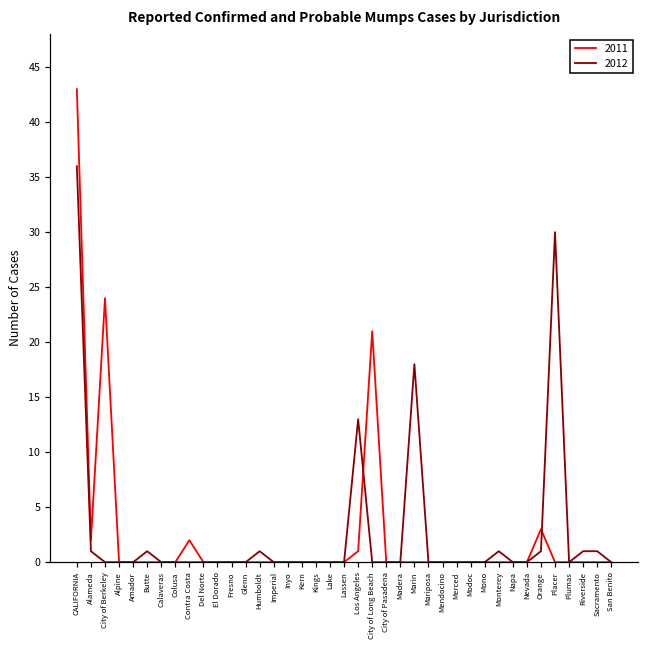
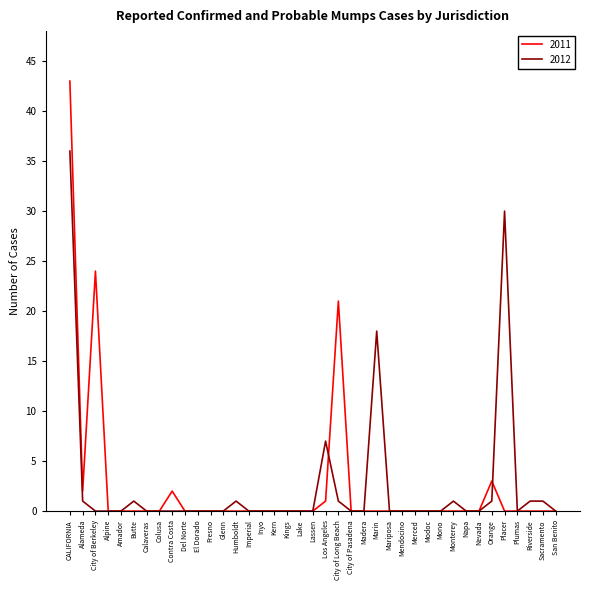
  {
    "2011": {
      "CALIFORNIA": 43,
      "Alameda": 2,
      "City of Berkeley": 24,
      "Butte": 0,
      "Contra Costa": 2,
      "Humboldt": 0,
      "Los Angeles": 1,
      "City of Long Beach": 21,
      "Marin": 0,
      "Monterey": 0,
      "Orange": 3,
      "Placer": 0,
      "Riverside": 0,
      "Sacramento": 0
    },
    "2012": {
      "CALIFORNIA": 36,
      "Alameda": 1,
      "City of Berkeley": 0,
      "Butte": 1,
      "Contra Costa": 0,
      "Humboldt": 1,
-     "Los Angeles": 13,
-     "City of Long Beach": 0,
+     "Los Angeles": 7,
+     "City of Long Beach": 1,
      "Marin": 18,
      "Monterey": 1,
      "Orange": 1,
      "Placer": 30,
      "Riverside": 1,
      "Sacramento": 1
    }
  }
